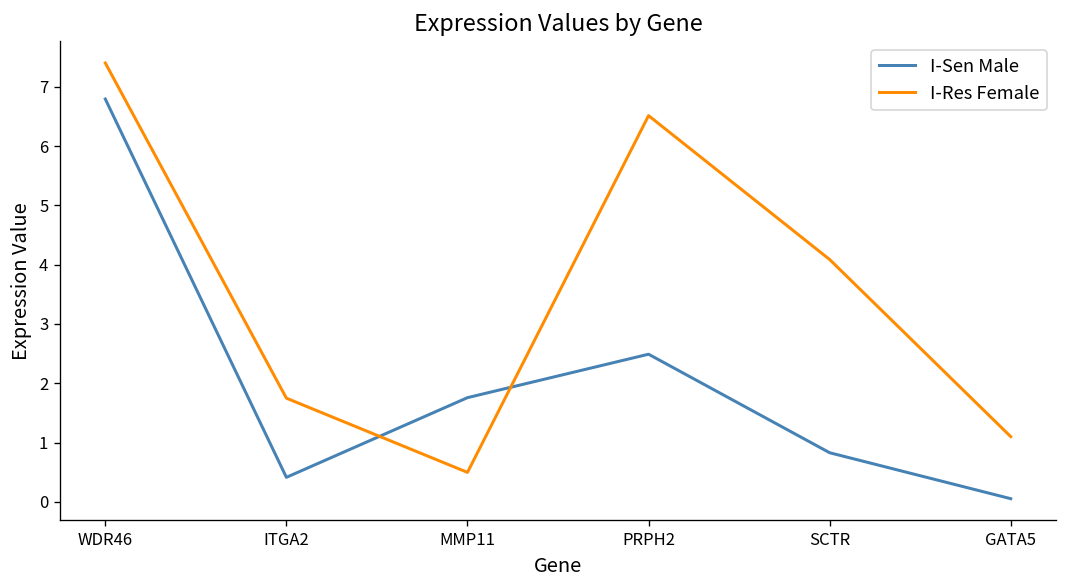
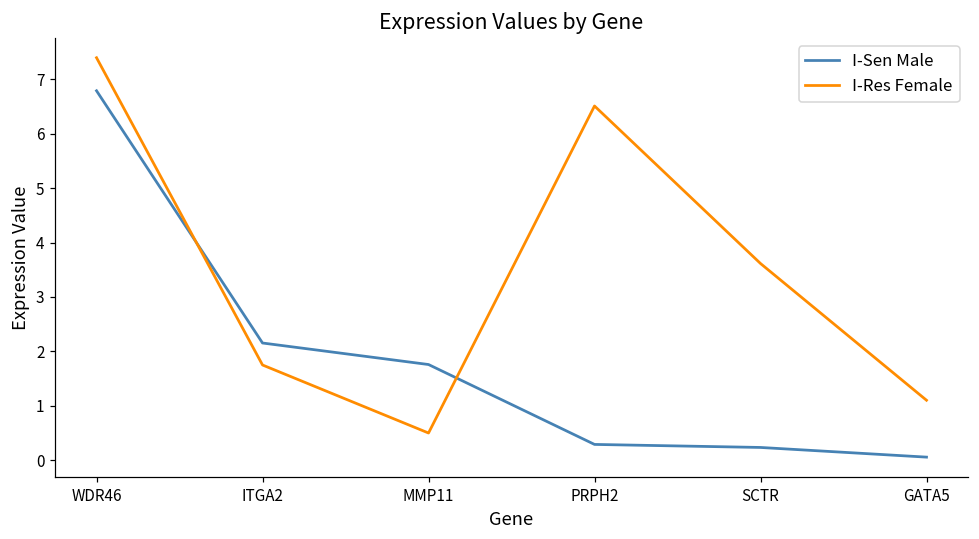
  {
    "I-Sen Male": {
      "WDR46": 6.8,
-     "ITGA2": 0.4,
+     "ITGA2": 2.2,
      "MMP11": 1.8,
-     "PRPH2": 2.5,
-     "SCTR": 0.8,
+     "PRPH2": 0.3,
+     "SCTR": 0.2,
      "GATA5": 0.1
    },
    "I-Res Female": {
      "WDR46": 7.4,
      "ITGA2": 1.7,
      "MMP11": 0.5,
      "PRPH2": 6.5,
-     "SCTR": 4.1,
+     "SCTR": 3.6,
      "GATA5": 1.1
    }
  }
